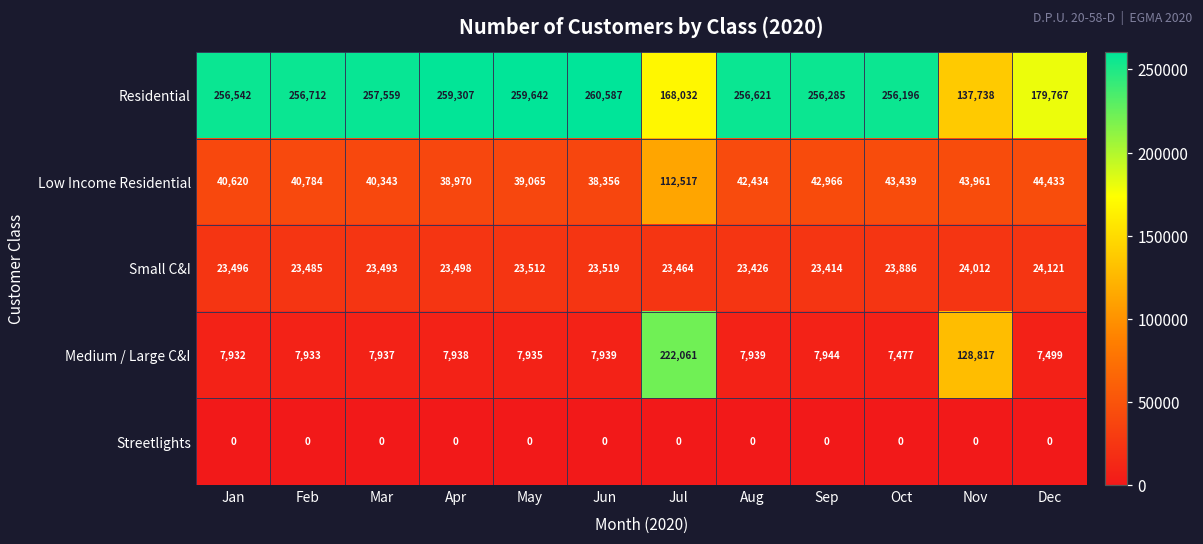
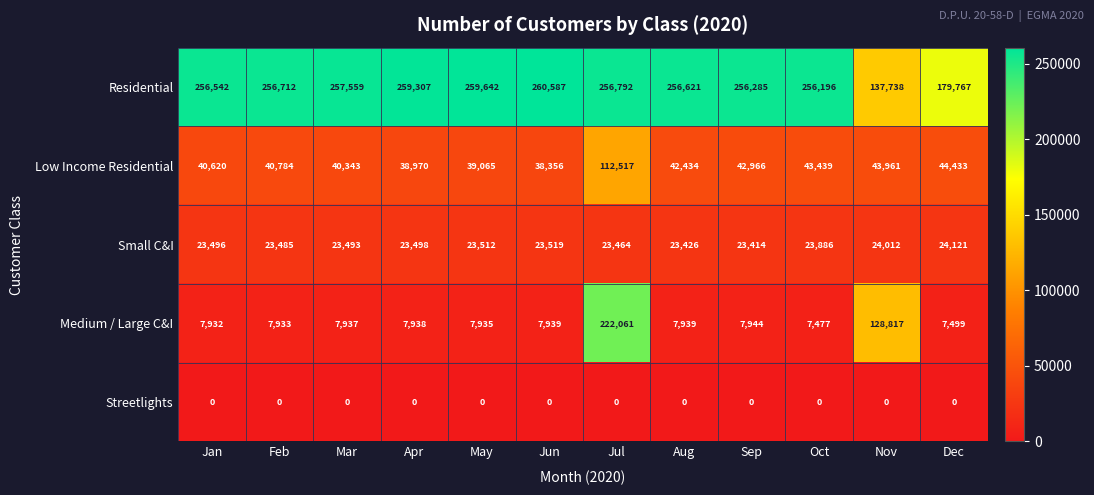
  {
    "Residential": {
      "Jan": "256,542",
      "Feb": "256,712",
      "Mar": "257,559",
      "Apr": "259,307",
      "May": "259,642",
      "Jun": "260,587",
-     "Jul": "168,032",
+     "Jul": "256,792",
      "Aug": "256,621",
      "Sep": "256,285",
      "Oct": "256,196",
      "Nov": "137,738",
      "Dec": "179,767"
    },
    "Low Income Residential": {
      "Jan": "40,620",
      "Feb": "40,784",
      "Mar": "40,343",
      "Apr": "38,970",
      "May": "39,065",
      "Jun": "38,356",
      "Jul": "112,517",
      "Aug": "42,434",
      "Sep": "42,966",
      "Oct": "43,439",
      "Nov": "43,961",
      "Dec": "44,433"
    },
    "Small C&I": {
      "Jan": "23,496",
      "Feb": "23,485",
      "Mar": "23,493",
      "Apr": "23,498",
      "May": "23,512",
      "Jun": "23,519",
      "Jul": "23,464",
      "Aug": "23,426",
      "Sep": "23,414",
      "Oct": "23,886",
      "Nov": "24,012",
      "Dec": "24,121"
    },
    "Medium / Large C&I": {
      "Jan": "7,932",
      "Feb": "7,933",
      "Mar": "7,937",
      "Apr": "7,938",
      "May": "7,935",
      "Jun": "7,939",
      "Jul": "222,061",
      "Aug": "7,939",
      "Sep": "7,944",
      "Oct": "7,477",
      "Nov": "128,817",
      "Dec": "7,499"
    },
    "Streetlights": {
      "Jan": "0",
      "Feb": "0",
      "Mar": "0",
      "Apr": "0",
      "May": "0",
      "Jun": "0",
      "Jul": "0",
      "Aug": "0",
      "Sep": "0",
      "Oct": "0",
      "Nov": "0",
      "Dec": "0"
    }
  }
